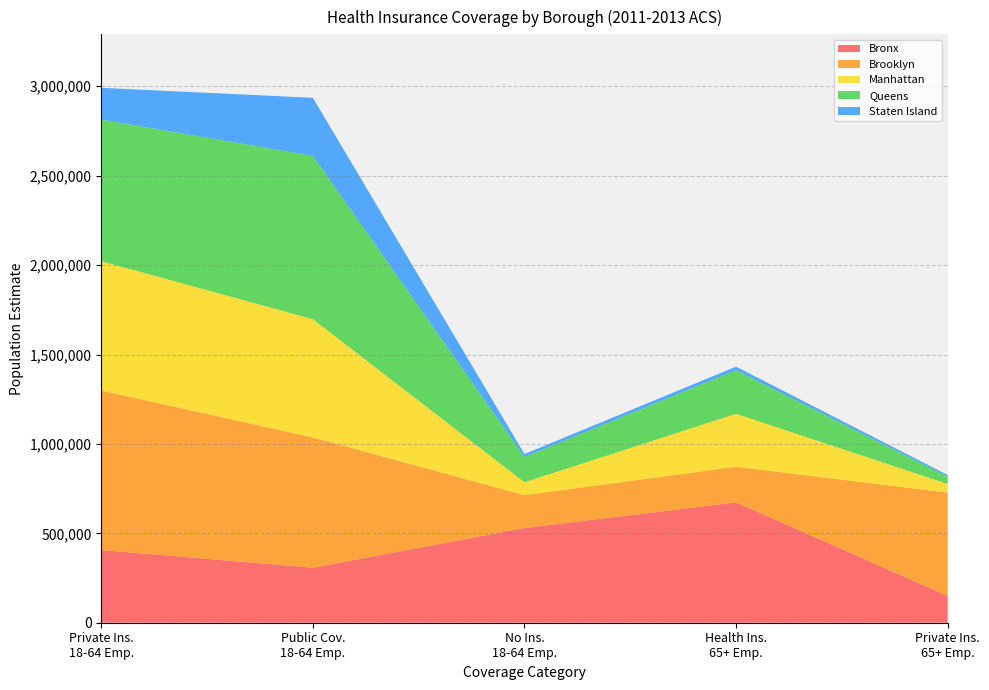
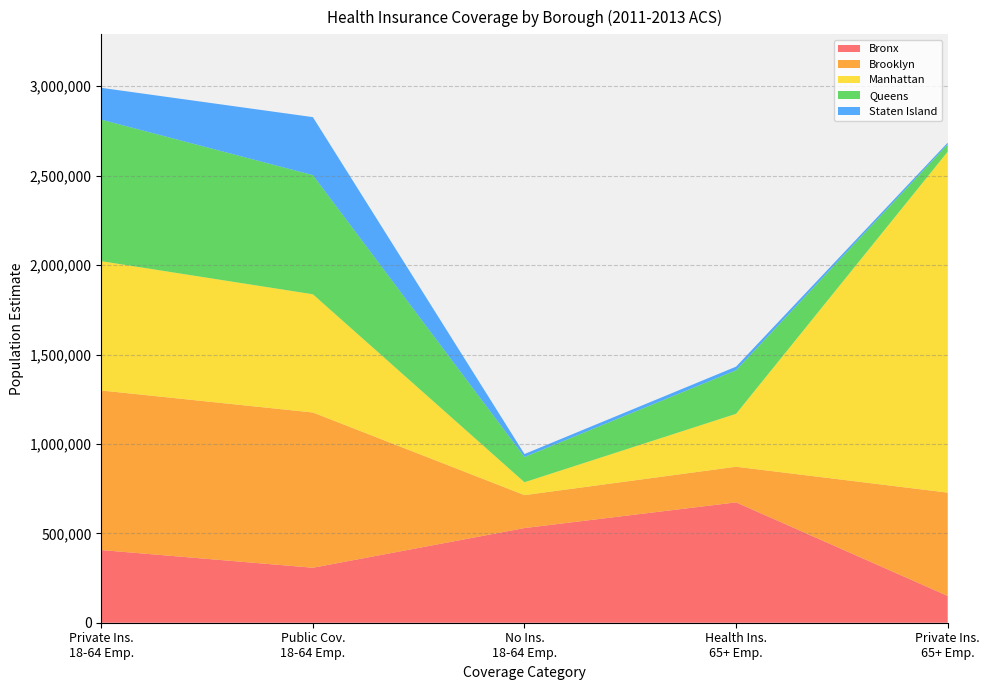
  {
    "Bronx": {
      "Private Ins. 18-64 Emp.": "410,000",
      "Public Cov. 18-64 Emp.": "310,000",
      "No Ins. 18-64 Emp.": "530,000",
      "Health Ins. 65+ Emp.": "670,000",
      "Private Ins. 65+ Emp.": "150,000"
    },
    "Brooklyn": {
      "Private Ins. 18-64 Emp.": "890,000",
-     "Public Cov. 18-64 Emp.": "730,000",
+     "Public Cov. 18-64 Emp.": "870,000",
      "No Ins. 18-64 Emp.": "180,000",
      "Health Ins. 65+ Emp.": "200,000",
      "Private Ins. 65+ Emp.": "580,000"
    },
    "Manhattan": {
      "Private Ins. 18-64 Emp.": "720,000",
      "Public Cov. 18-64 Emp.": "660,000",
      "No Ins. 18-64 Emp.": "70,000",
      "Health Ins. 65+ Emp.": "300,000",
-     "Private Ins. 65+ Emp.": "50,000"
+     "Private Ins. 65+ Emp.": "1,910,000"
    },
    "Queens": {
      "Private Ins. 18-64 Emp.": "790,000",
-     "Public Cov. 18-64 Emp.": "910,000",
+     "Public Cov. 18-64 Emp.": "670,000",
      "No Ins. 18-64 Emp.": "140,000",
      "Health Ins. 65+ Emp.": "240,000"
    },
    "Staten Island": {
      "Private Ins. 18-64 Emp.": "180,000",
      "Public Cov. 18-64 Emp.": "320,000",
      "No Ins. 18-64 Emp.": "20,000",
      "Health Ins. 65+ Emp.": "20,000"
    }
  }
